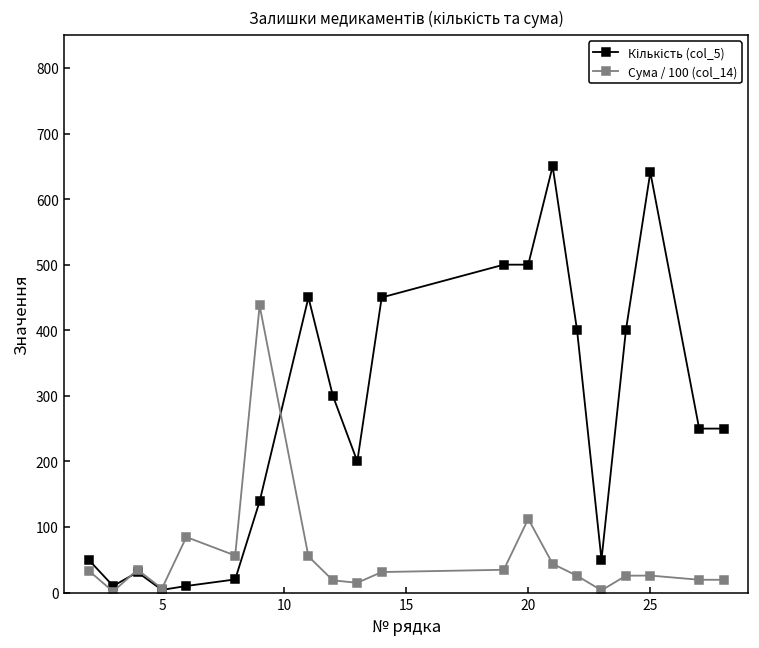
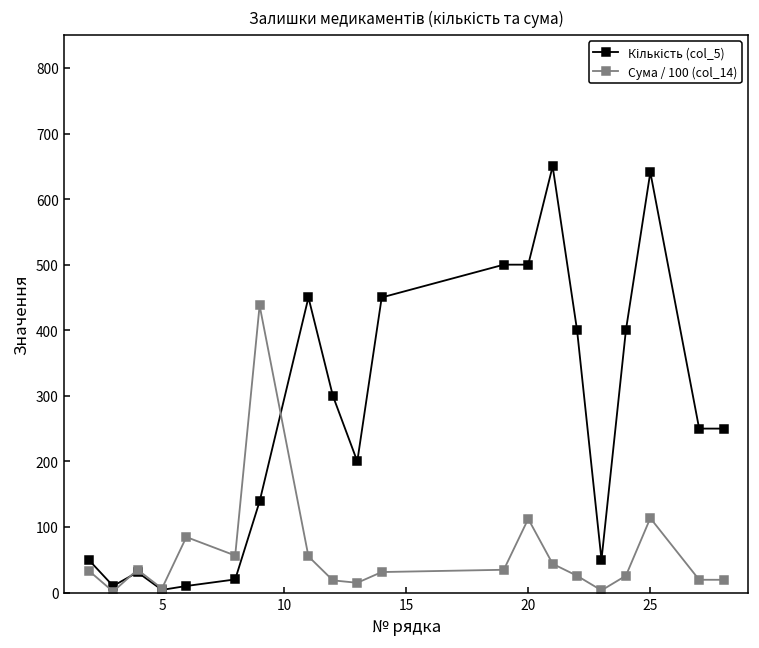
  {
    "Кількість (col_5)": {
      "20": 500,
      "25": 640
    },
    "Сума / 100 (col_14)": {
      "20": 110,
-     "25": 30
+     "25": 110
    }
  }
